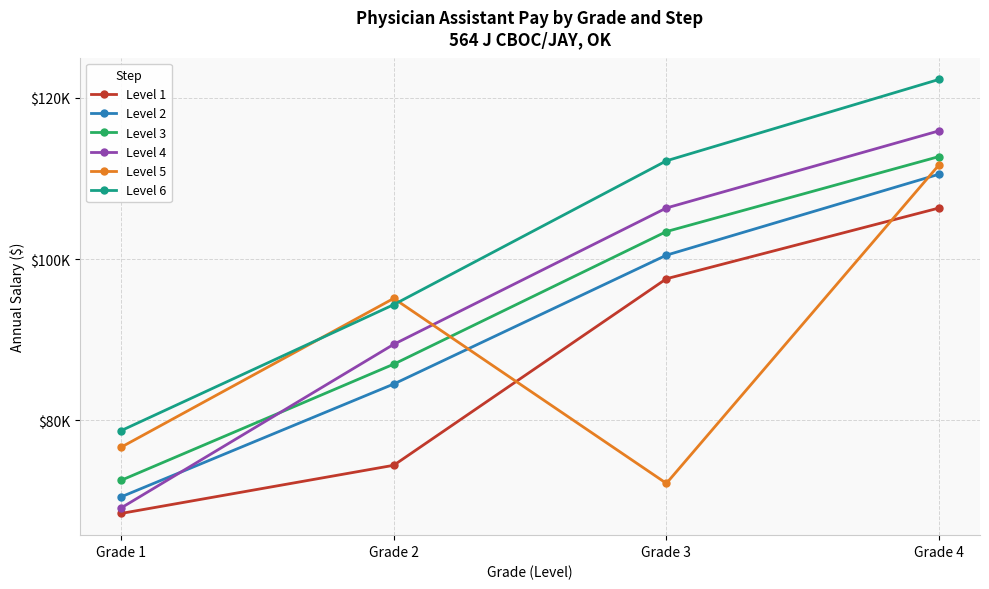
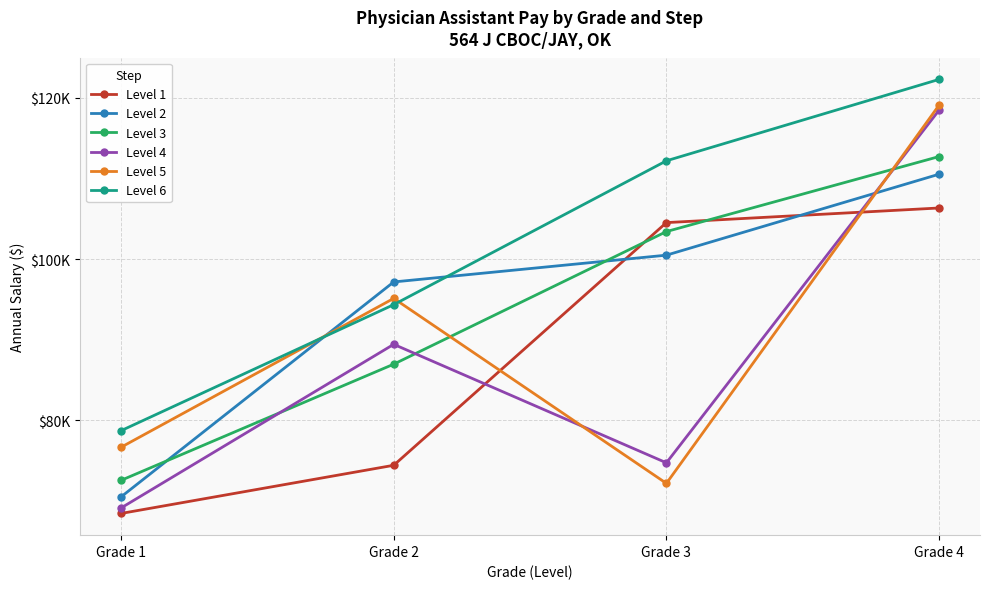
  {
    "Level 1": {
      "Grade 1": "$68000",
      "Grade 2": "$74000",
-     "Grade 3": "$98000",
+     "Grade 3": "$105000",
      "Grade 4": "$106000"
    },
    "Level 2": {
      "Grade 1": "$71000",
-     "Grade 2": "$85000",
+     "Grade 2": "$97000",
      "Grade 3": "$100000",
      "Grade 4": "$111000"
    },
    "Level 4": {
      "Grade 1": "$69000",
      "Grade 2": "$89000",
-     "Grade 3": "$106000",
-     "Grade 4": "$116000"
+     "Grade 3": "$75000",
+     "Grade 4": "$118000"
    },
    "Level 5": {
      "Grade 1": "$77000",
      "Grade 2": "$95000",
      "Grade 3": "$72000",
-     "Grade 4": "$112000"
+     "Grade 4": "$119000"
    }
  }
